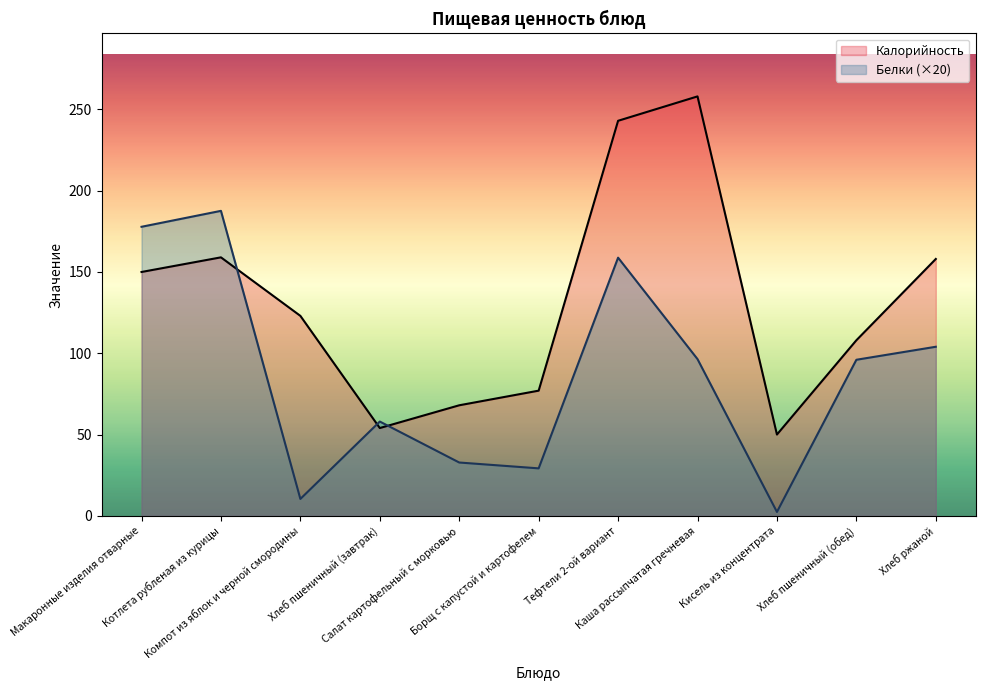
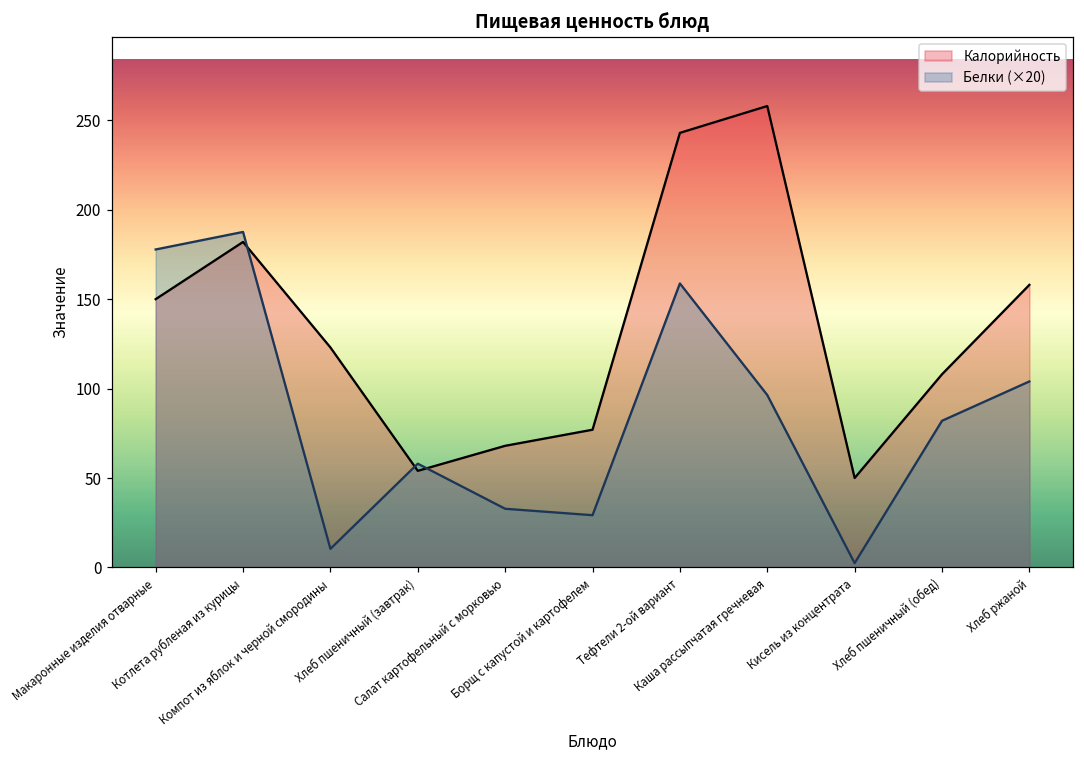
  {
    "Калорийность": {
      "Макаронные изделия отварные": 150,
-     "Котлета рубленая из курицы": 159,
+     "Котлета рубленая из курицы": 182,
      "Компот из яблок и черной смородины": 123,
      "Хлеб пшеничный (завтрак)": 54,
      "Салат картофельный с морковью": 68,
      "Борщ с капустой и картофелем": 77,
      "Тефтели 2-ой вариант": 243,
      "Каша рассыпчатая гречневая": 258,
      "Кисель из концентрата": 50,
      "Хлеб пшеничный (обед)": 108,
      "Хлеб ржаной": 158
    },
    "Белки (×20)": {
      "Макаронные изделия отварные": 178,
      "Котлета рубленая из курицы": 188,
      "Компот из яблок и черной смородины": 10,
      "Хлеб пшеничный (завтрак)": 58,
      "Салат картофельный с морковью": 33,
      "Борщ с капустой и картофелем": 29,
      "Тефтели 2-ой вариант": 159,
      "Каша рассыпчатая гречневая": 96,
      "Кисель из концентрата": 2,
-     "Хлеб пшеничный (обед)": 96,
+     "Хлеб пшеничный (обед)": 82,
      "Хлеб ржаной": 104
    }
  }
